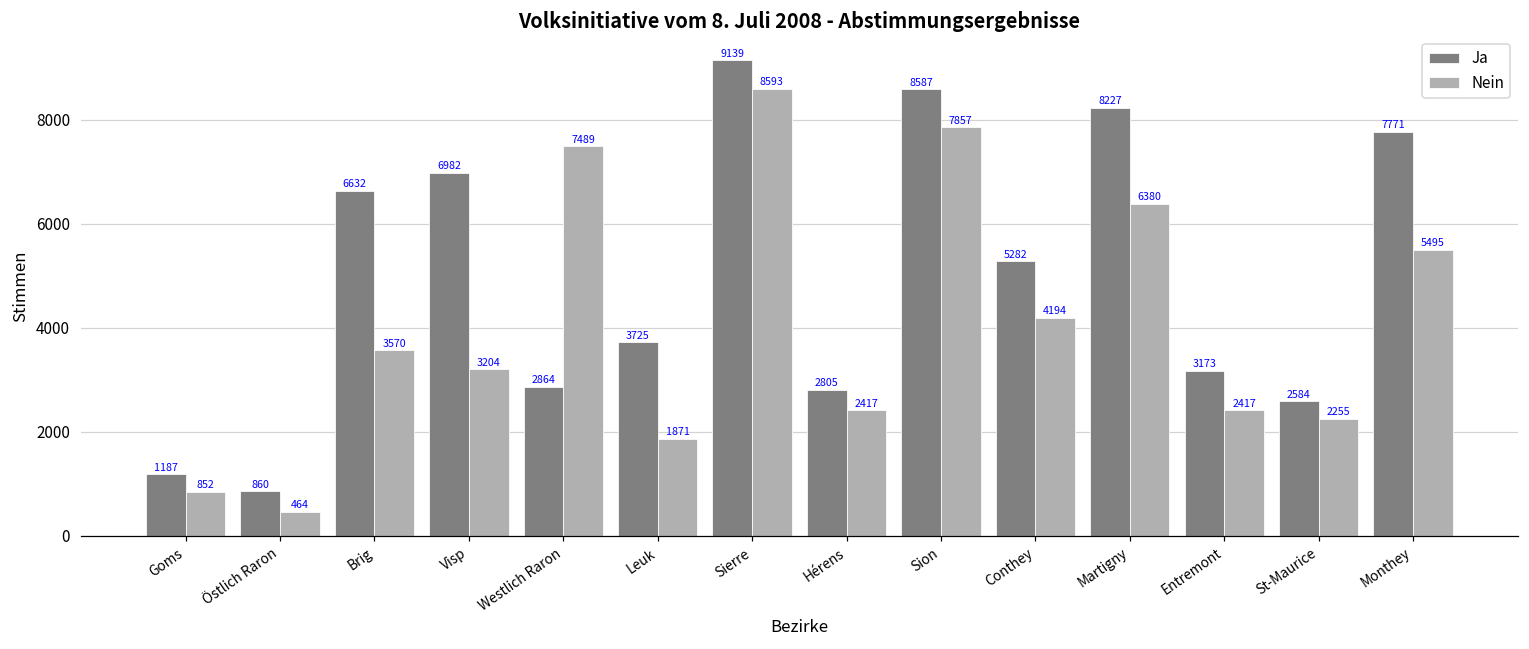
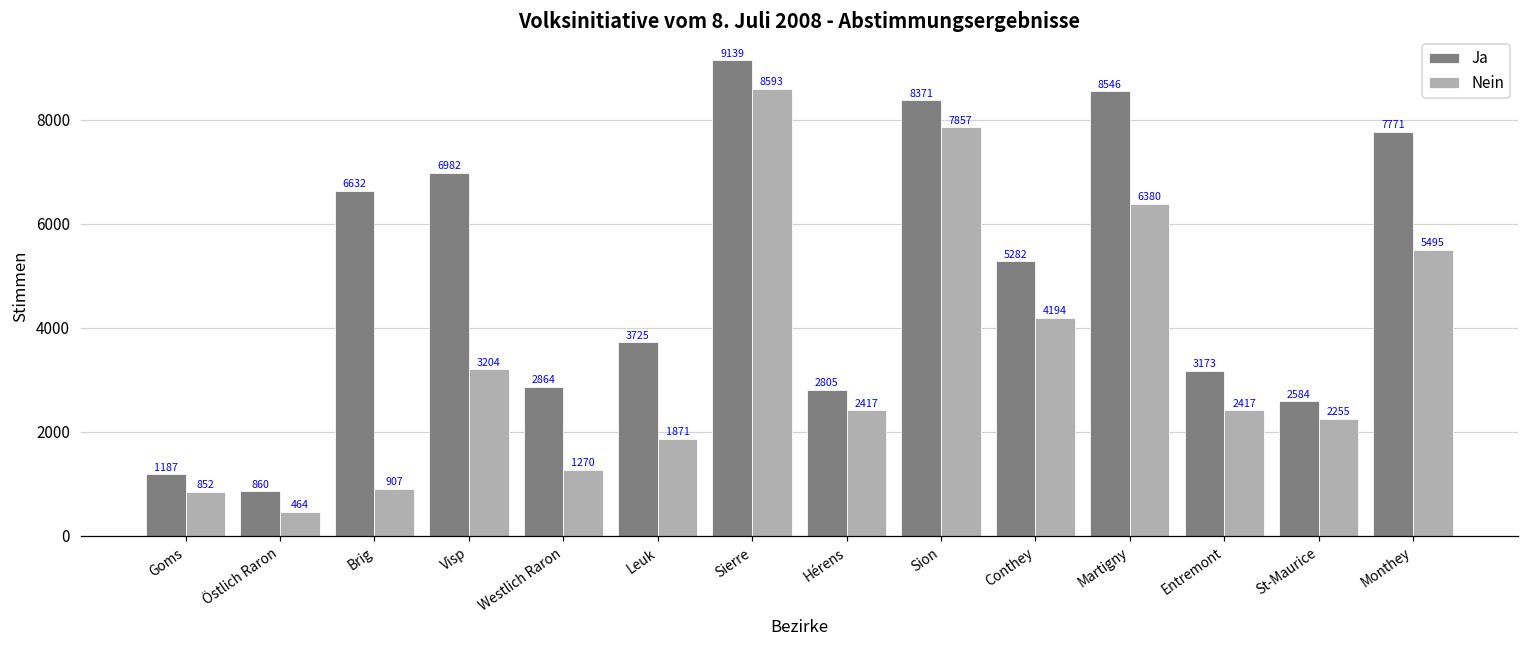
  {
    "Ja": {
      "Goms": 1187,
      "Östlich Raron": 860,
      "Brig": 6632,
      "Visp": 6982,
      "Westlich Raron": 2864,
      "Leuk": 3725,
      "Sierre": 9139,
      "Hérens": 2805,
-     "Sion": 8587,
+     "Sion": 8371,
      "Conthey": 5282,
-     "Martigny": 8227,
+     "Martigny": 8546,
      "Entremont": 3173,
      "St-Maurice": 2584,
      "Monthey": 7771
    },
    "Nein": {
      "Goms": 852,
      "Östlich Raron": 464,
-     "Brig": 3570,
+     "Brig": 907,
      "Visp": 3204,
-     "Westlich Raron": 7489,
+     "Westlich Raron": 1270,
      "Leuk": 1871,
      "Sierre": 8593,
      "Hérens": 2417,
      "Sion": 7857,
      "Conthey": 4194,
      "Martigny": 6380,
      "Entremont": 2417,
      "St-Maurice": 2255,
      "Monthey": 5495
    }
  }
